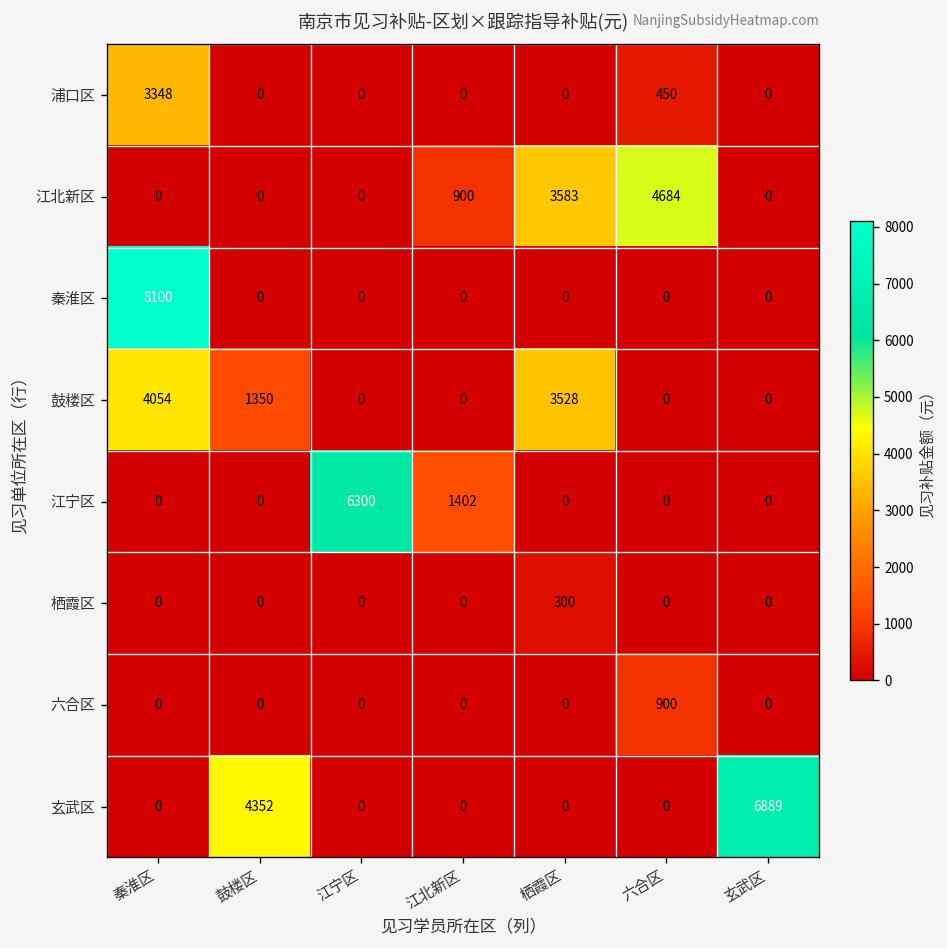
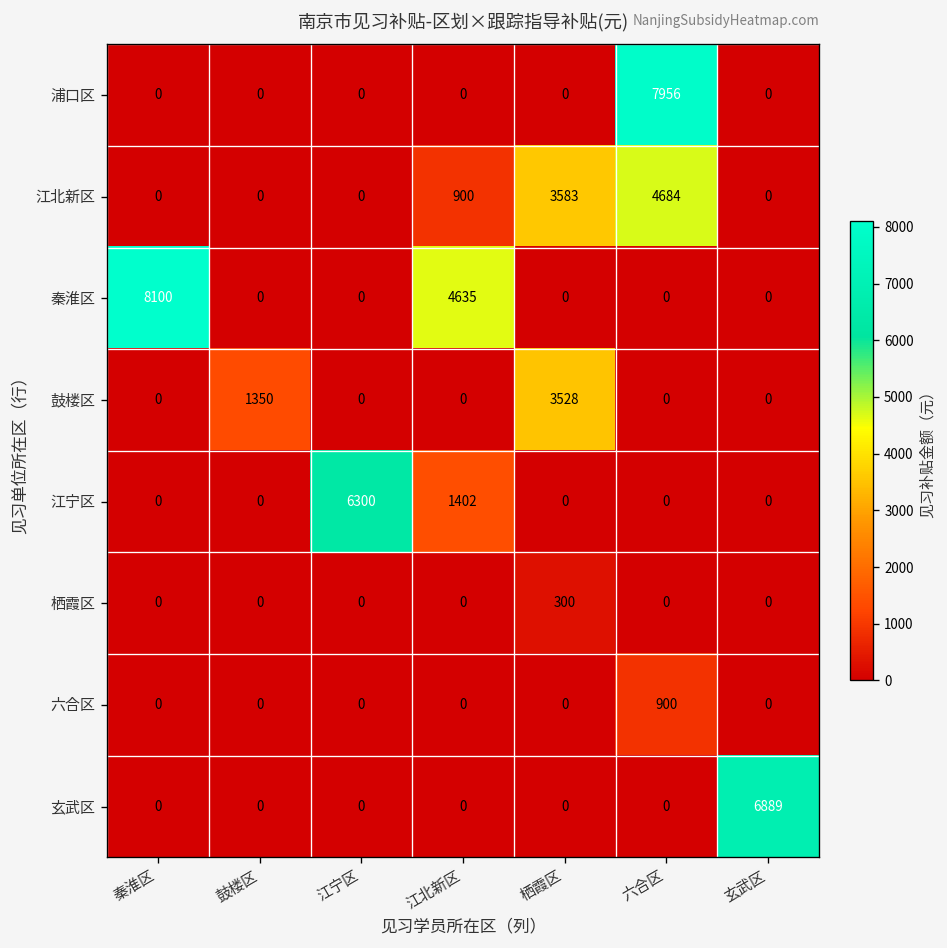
  {
    "浦口区": {
-     "秦淮区": 3348,
+     "秦淮区": 0,
      "鼓楼区": 0,
      "江宁区": 0,
      "江北新区": 0,
      "栖霞区": 0,
-     "六合区": 450,
+     "六合区": 7956,
      "玄武区": 0
    },
    "江北新区": {
      "秦淮区": 0,
      "鼓楼区": 0,
      "江宁区": 0,
      "江北新区": 900,
      "栖霞区": 3583,
      "六合区": 4684,
      "玄武区": 0
    },
    "秦淮区": {
      "秦淮区": 8100,
      "鼓楼区": 0,
      "江宁区": 0,
-     "江北新区": 0,
+     "江北新区": 4635,
      "栖霞区": 0,
      "六合区": 0,
      "玄武区": 0
    },
    "鼓楼区": {
-     "秦淮区": 4054,
+     "秦淮区": 0,
      "鼓楼区": 1350,
      "江宁区": 0,
      "江北新区": 0,
      "栖霞区": 3528,
      "六合区": 0,
      "玄武区": 0
    },
    "江宁区": {
      "秦淮区": 0,
      "鼓楼区": 0,
      "江宁区": 6300,
      "江北新区": 1402,
      "栖霞区": 0,
      "六合区": 0,
      "玄武区": 0
    },
    "栖霞区": {
      "秦淮区": 0,
      "鼓楼区": 0,
      "江宁区": 0,
      "江北新区": 0,
      "栖霞区": 300,
      "六合区": 0,
      "玄武区": 0
    },
    "六合区": {
      "秦淮区": 0,
      "鼓楼区": 0,
      "江宁区": 0,
      "江北新区": 0,
      "栖霞区": 0,
      "六合区": 900,
      "玄武区": 0
    },
    "玄武区": {
      "秦淮区": 0,
-     "鼓楼区": 4352,
+     "鼓楼区": 0,
      "江宁区": 0,
      "江北新区": 0,
      "栖霞区": 0,
      "六合区": 0,
      "玄武区": 6889
    }
  }
